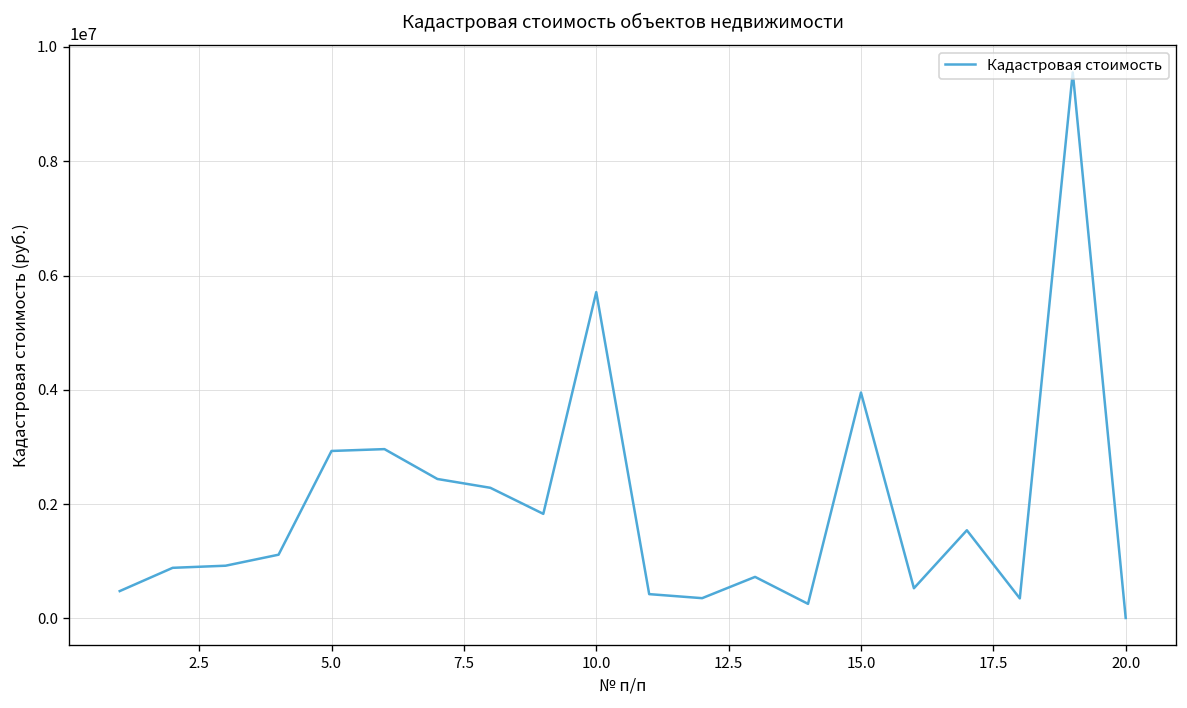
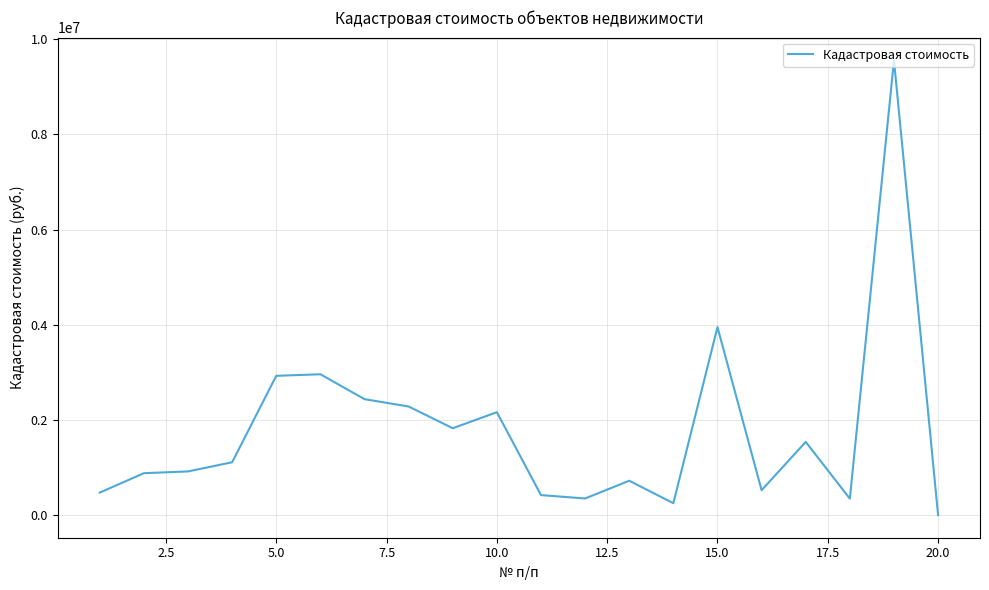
  {
    "5.0": 2900000,
-   "10.0": 5700000,
+   "10.0": 2200000,
    "15.0": 4000000,
    "20.0": 0
  }
